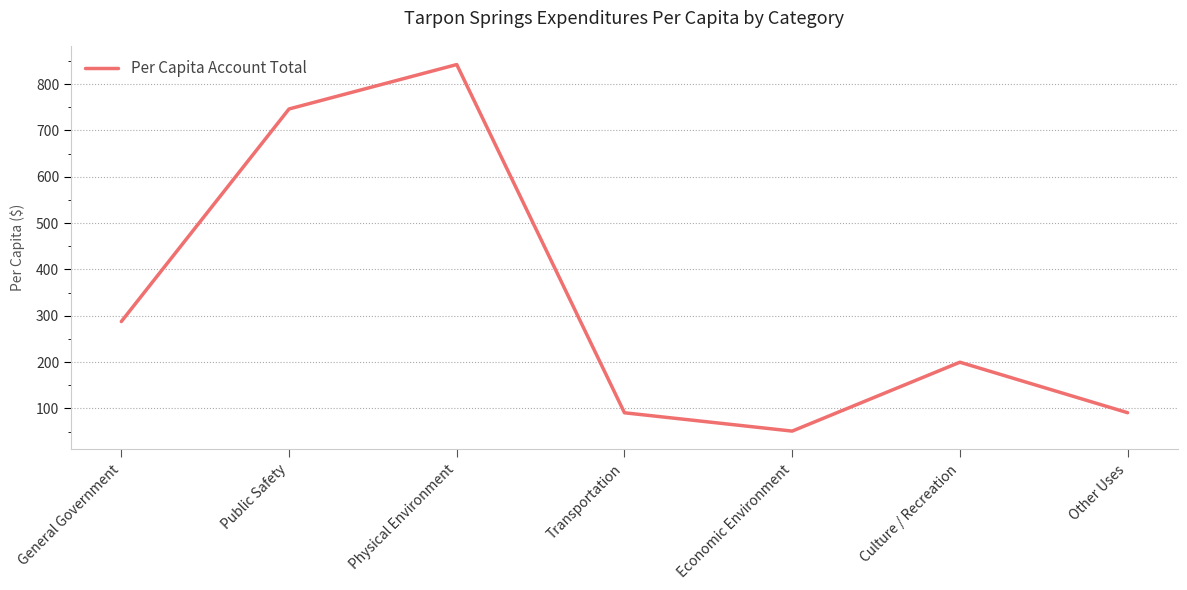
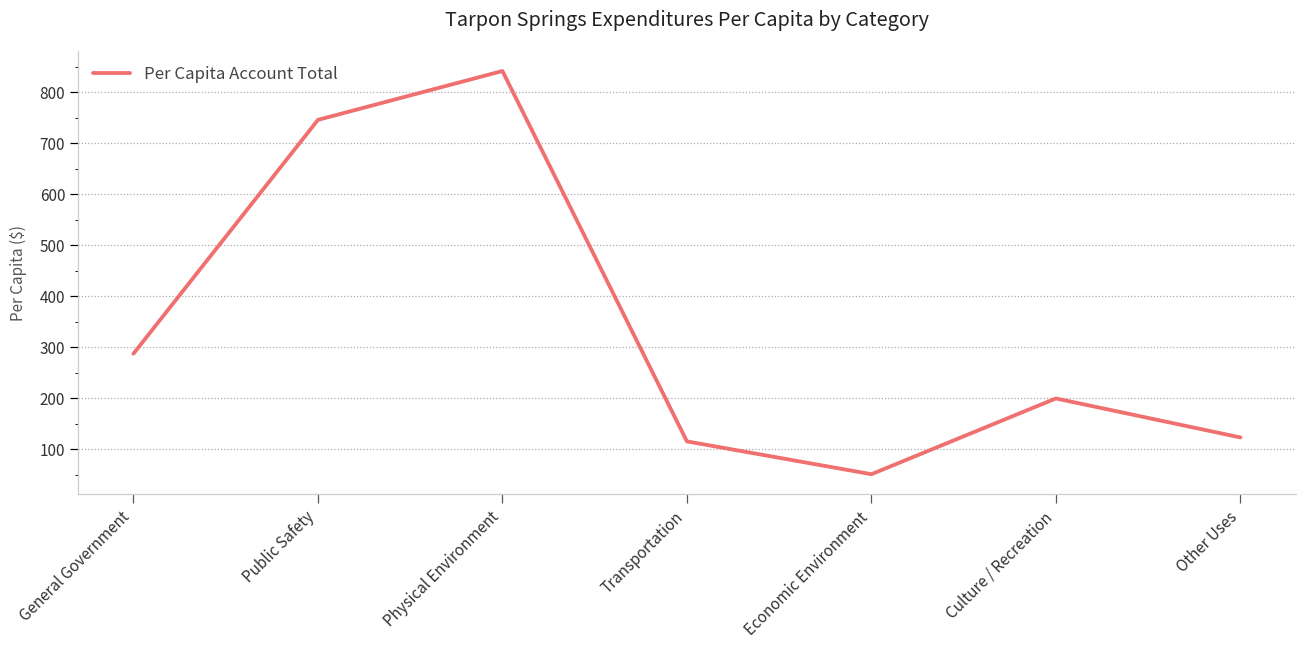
  {
    "General Government": 290,
    "Public Safety": 750,
    "Physical Environment": 840,
-   "Transportation": 90,
+   "Transportation": 120,
    "Economic Environment": 50,
    "Culture / Recreation": 200,
-   "Other Uses": 90
+   "Other Uses": 120
  }
